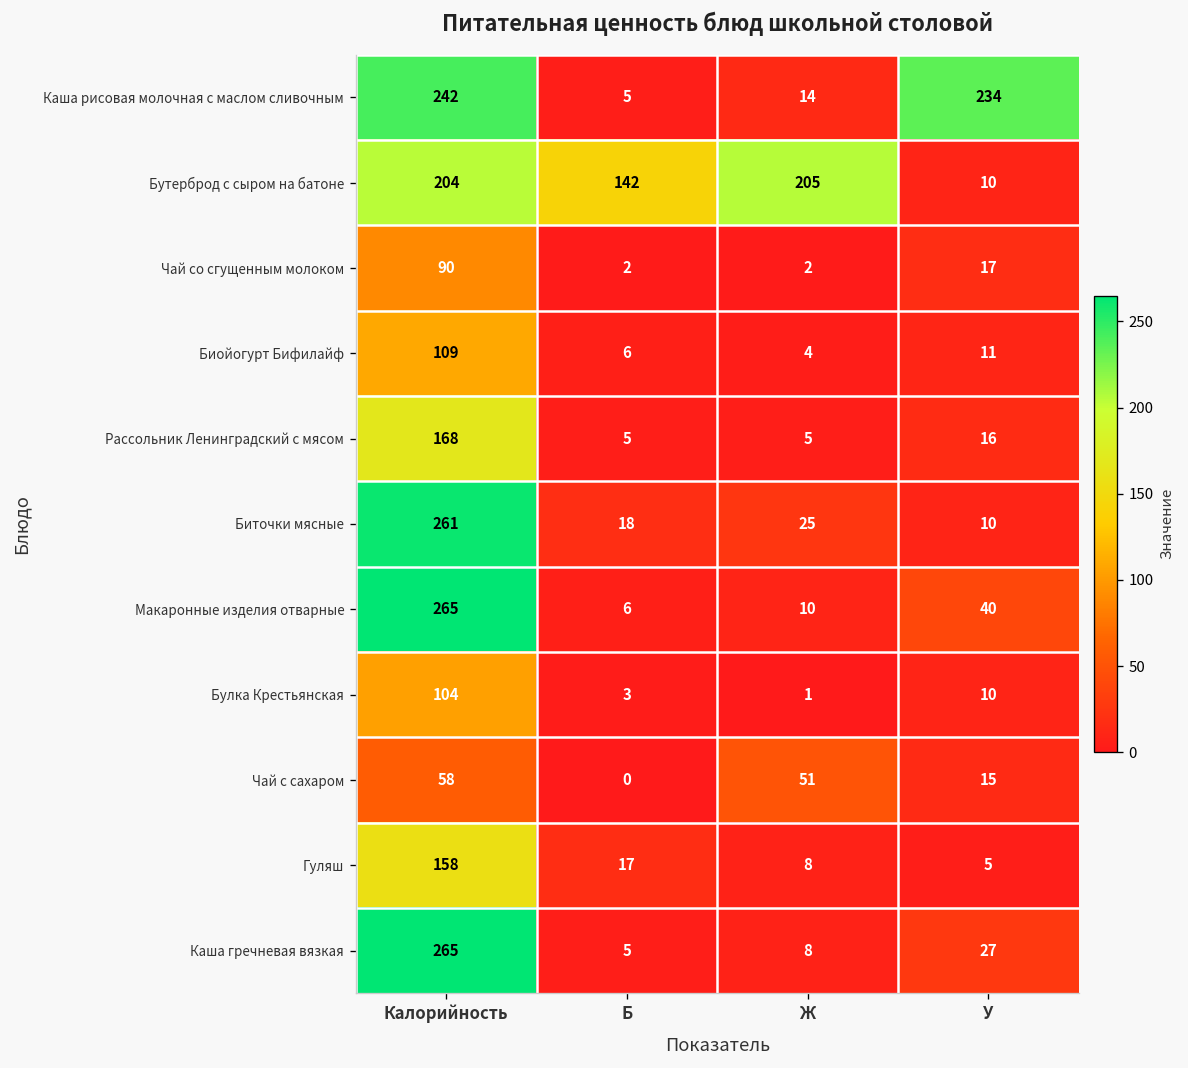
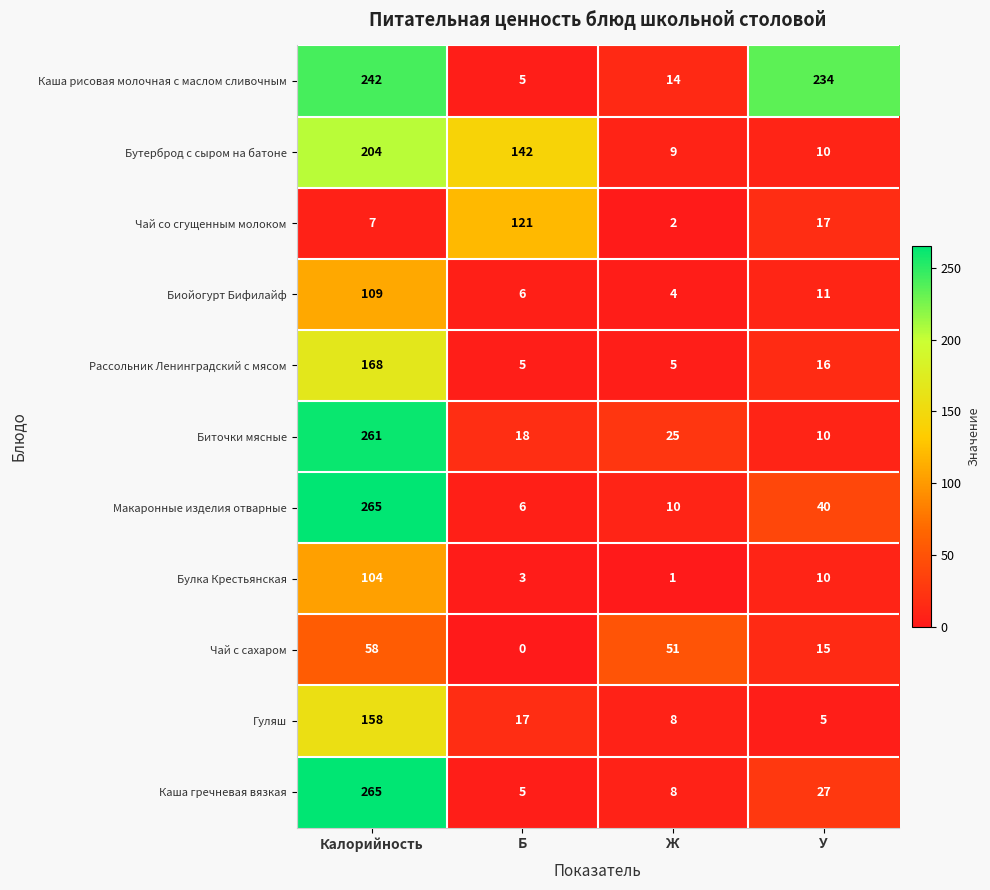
  {
    "Каша рисовая молочная с маслом сливочным": {
      "Калорийность": 242,
      "Б": 5,
      "Ж": 14,
      "У": 234
    },
    "Бутерброд с сыром на батоне": {
      "Калорийность": 204,
      "Б": 142,
-     "Ж": 205,
+     "Ж": 9,
      "У": 10
    },
    "Чай со сгущенным молоком": {
-     "Калорийность": 90,
-     "Б": 2,
+     "Калорийность": 7,
+     "Б": 121,
      "Ж": 2,
      "У": 17
    },
    "Биойогурт Бифилайф": {
      "Калорийность": 109,
      "Б": 6,
      "Ж": 4,
      "У": 11
    },
    "Рассольник Ленинградский с мясом": {
      "Калорийность": 168,
      "Б": 5,
      "Ж": 5,
      "У": 16
    },
    "Биточки мясные": {
      "Калорийность": 261,
      "Б": 18,
      "Ж": 25,
      "У": 10
    },
    "Макаронные изделия отварные": {
      "Калорийность": 265,
      "Б": 6,
      "Ж": 10,
      "У": 40
    },
    "Булка Крестьянская": {
      "Калорийность": 104,
      "Б": 3,
      "Ж": 1,
      "У": 10
    },
    "Чай с сахаром": {
      "Калорийность": 58,
      "Б": 0,
      "Ж": 51,
      "У": 15
    },
    "Гуляш": {
      "Калорийность": 158,
      "Б": 17,
      "Ж": 8,
      "У": 5
    },
    "Каша гречневая вязкая": {
      "Калорийность": 265,
      "Б": 5,
      "Ж": 8,
      "У": 27
    }
  }
